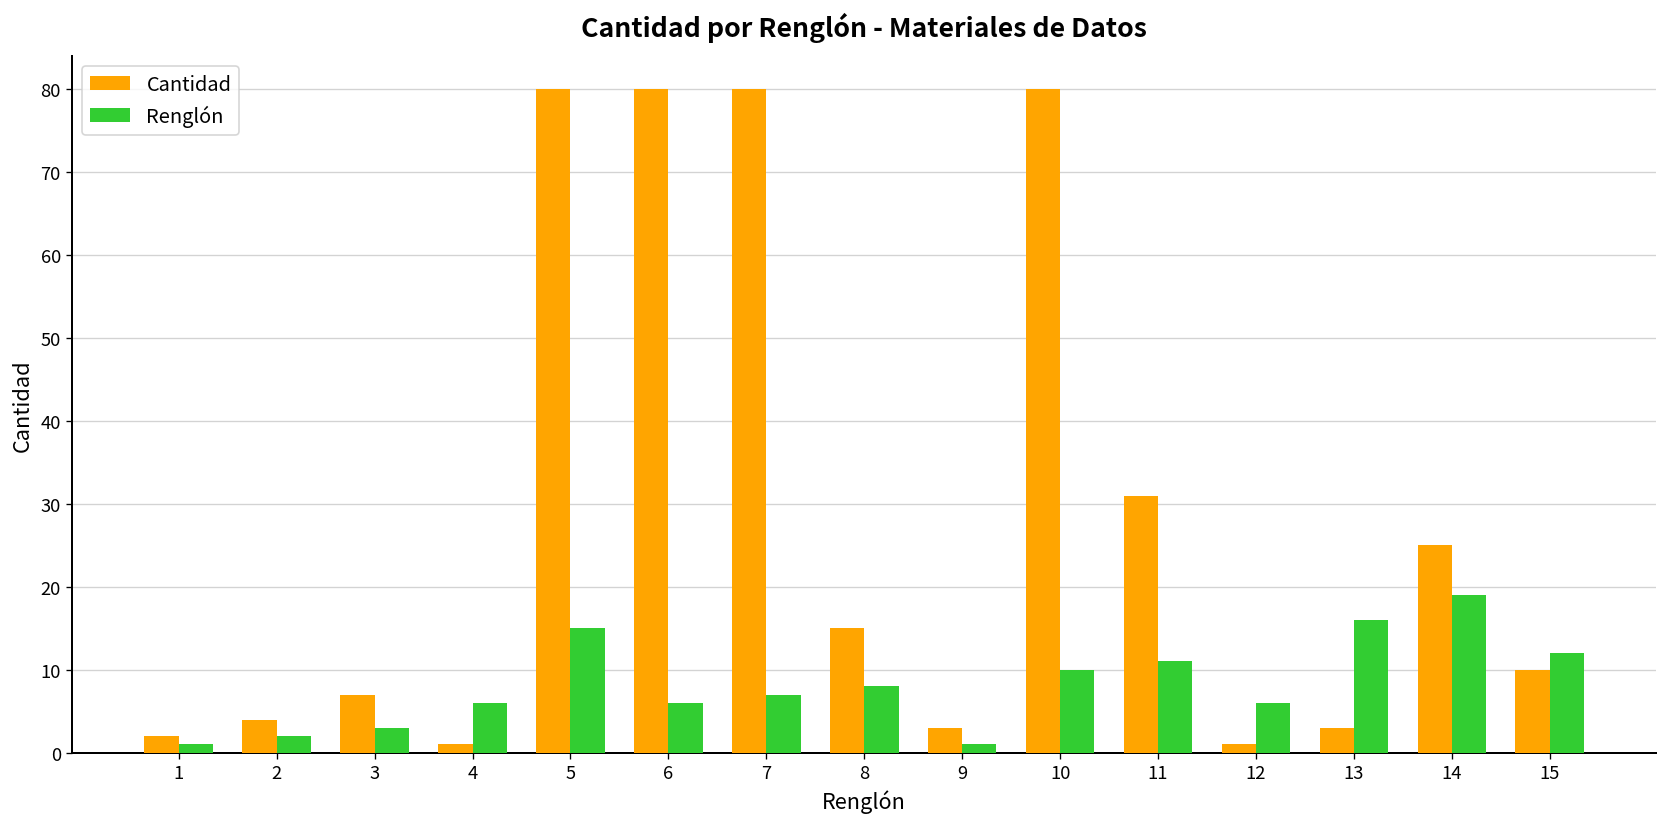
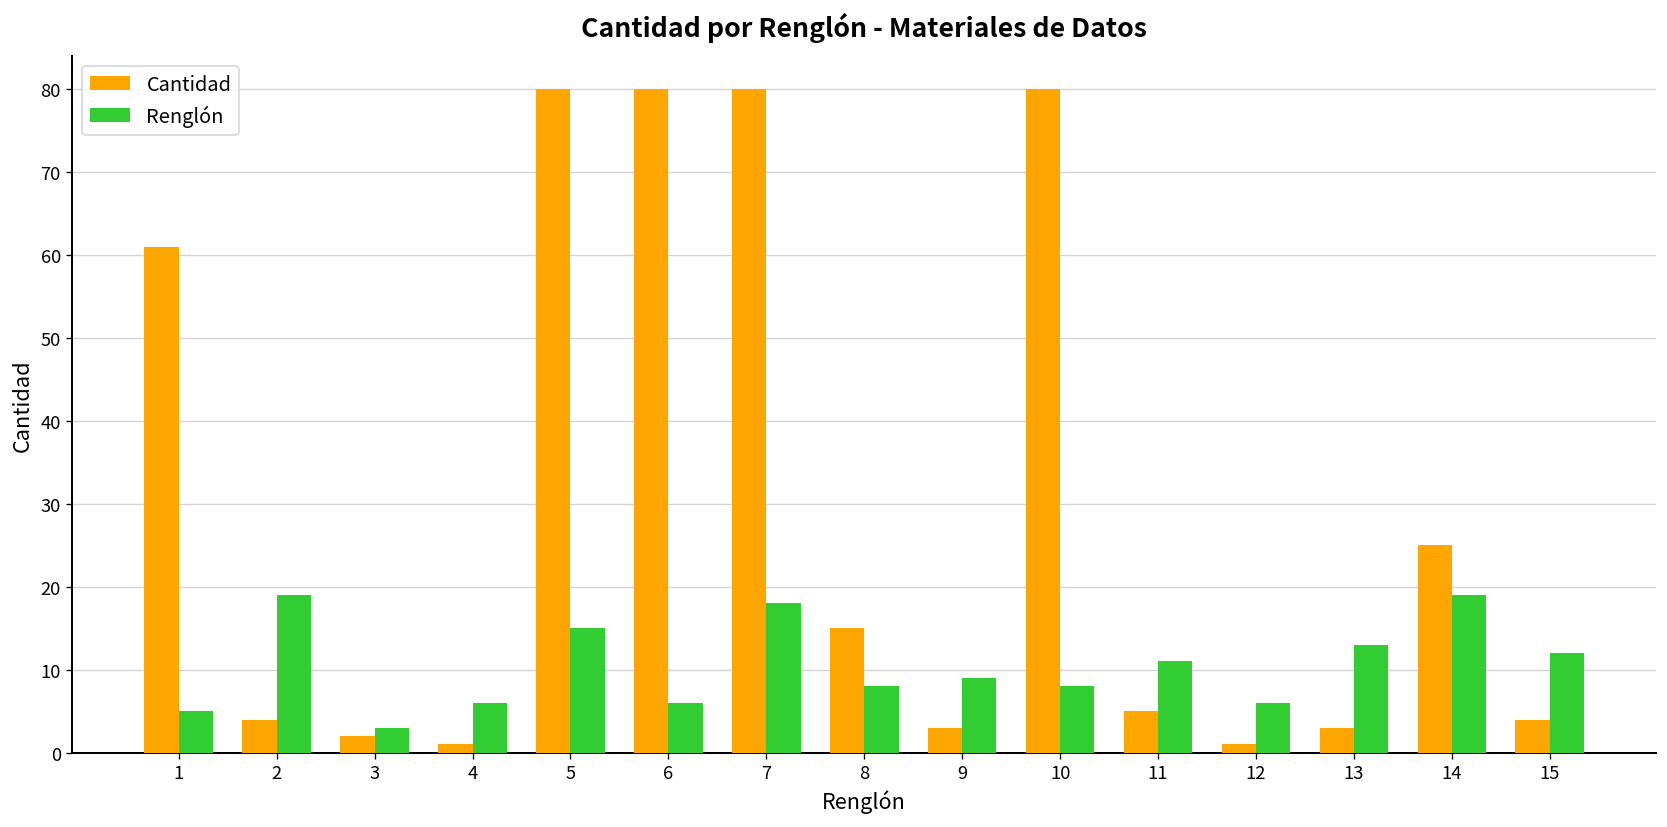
  {
    "Cantidad": {
-     "1": 2,
+     "1": 61,
      "2": 4,
-     "3": 7,
+     "3": 2,
      "4": 1,
      "5": 80,
      "6": 80,
      "7": 80,
      "8": 15,
      "9": 3,
      "10": 80,
-     "11": 31,
+     "11": 5,
      "12": 1,
      "13": 3,
      "14": 25,
-     "15": 10
+     "15": 4
    },
    "Renglón": {
-     "1": 1,
-     "2": 2,
+     "1": 5,
+     "2": 19,
      "3": 3,
      "4": 6,
      "5": 15,
      "6": 6,
-     "7": 7,
+     "7": 18,
      "8": 8,
-     "9": 1,
-     "10": 10,
+     "9": 9,
+     "10": 8,
      "11": 11,
      "12": 6,
-     "13": 16,
+     "13": 13,
      "14": 19,
      "15": 12
    }
  }
